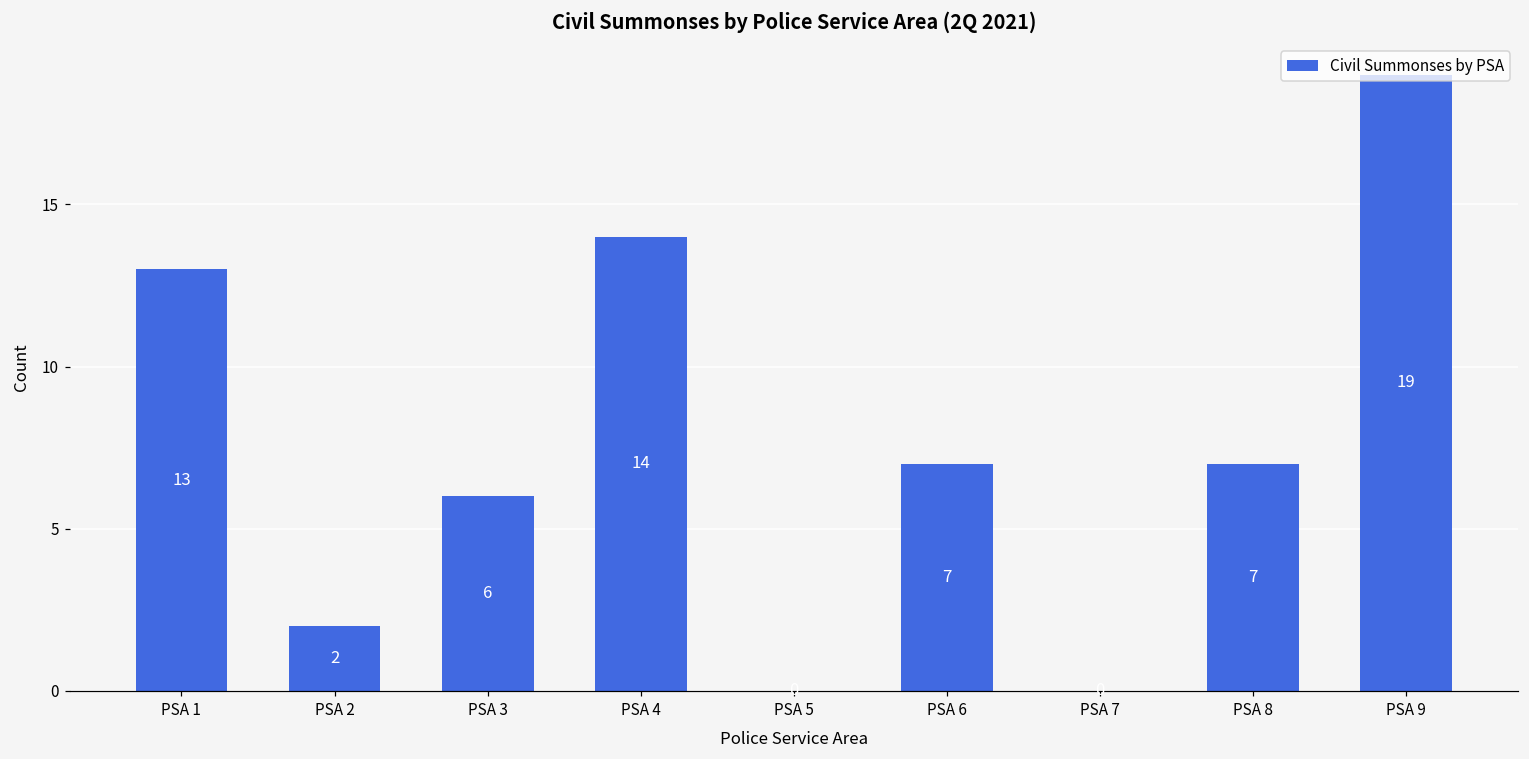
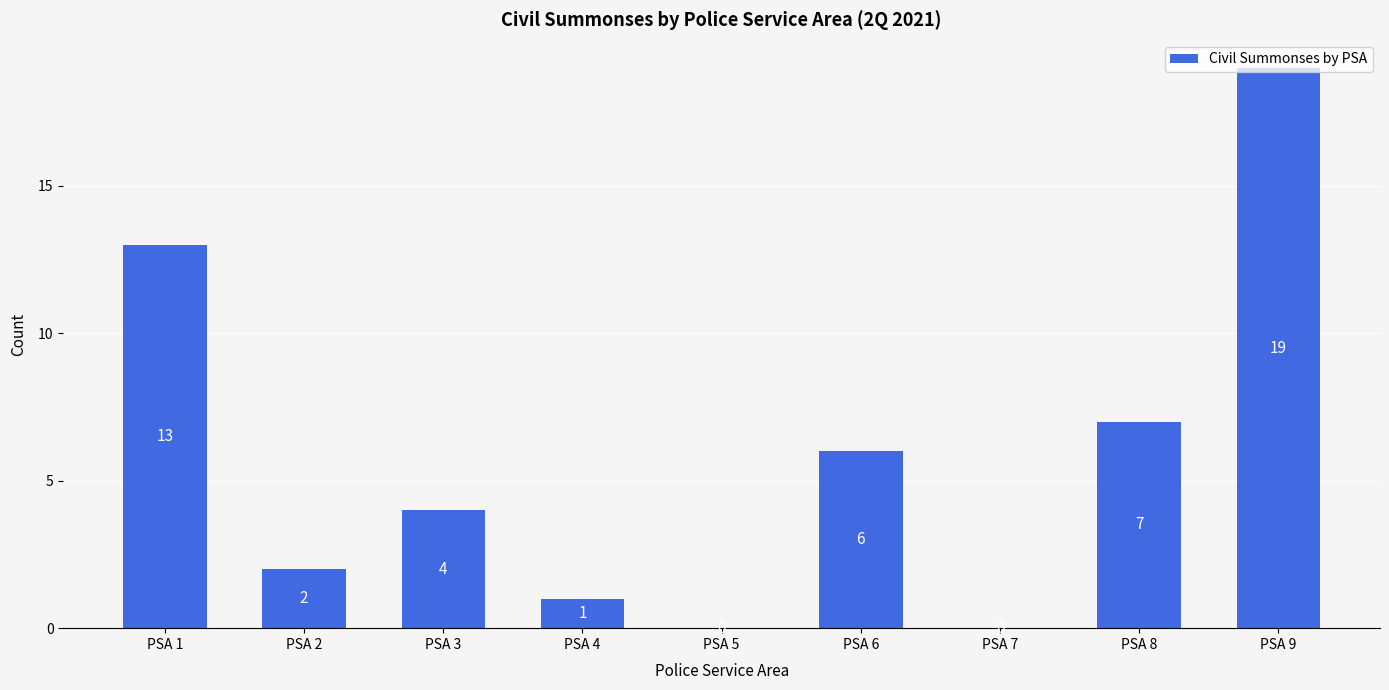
  {
    "PSA 1": 13,
    "PSA 2": 2,
-   "PSA 3": 6,
-   "PSA 4": 14,
-   "PSA 6": 7,
+   "PSA 3": 4,
+   "PSA 4": 1,
+   "PSA 6": 6,
    "PSA 8": 7
  }
